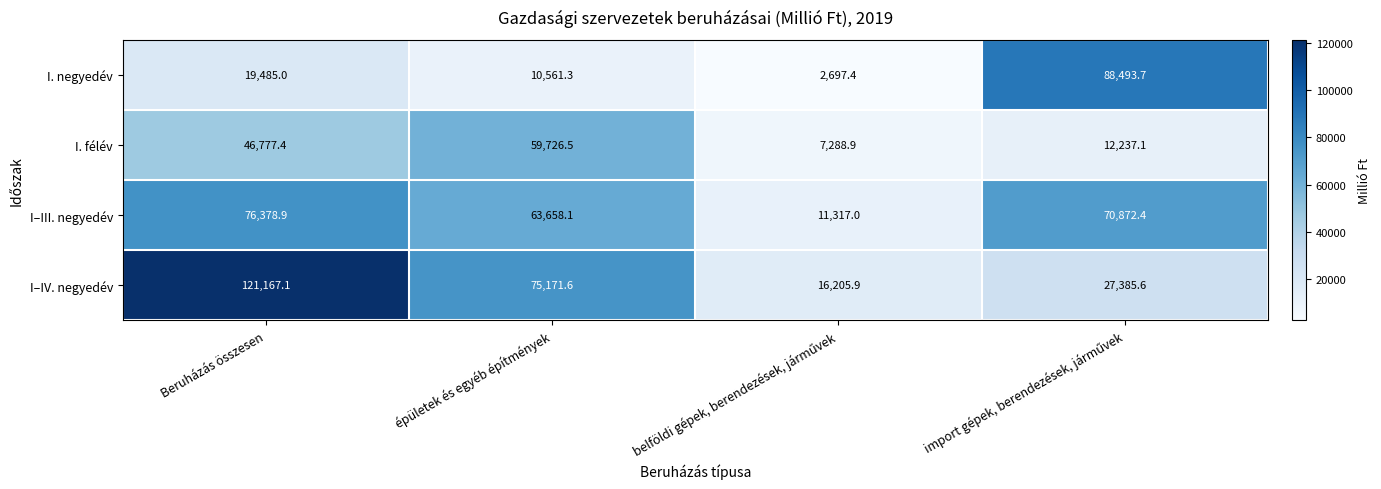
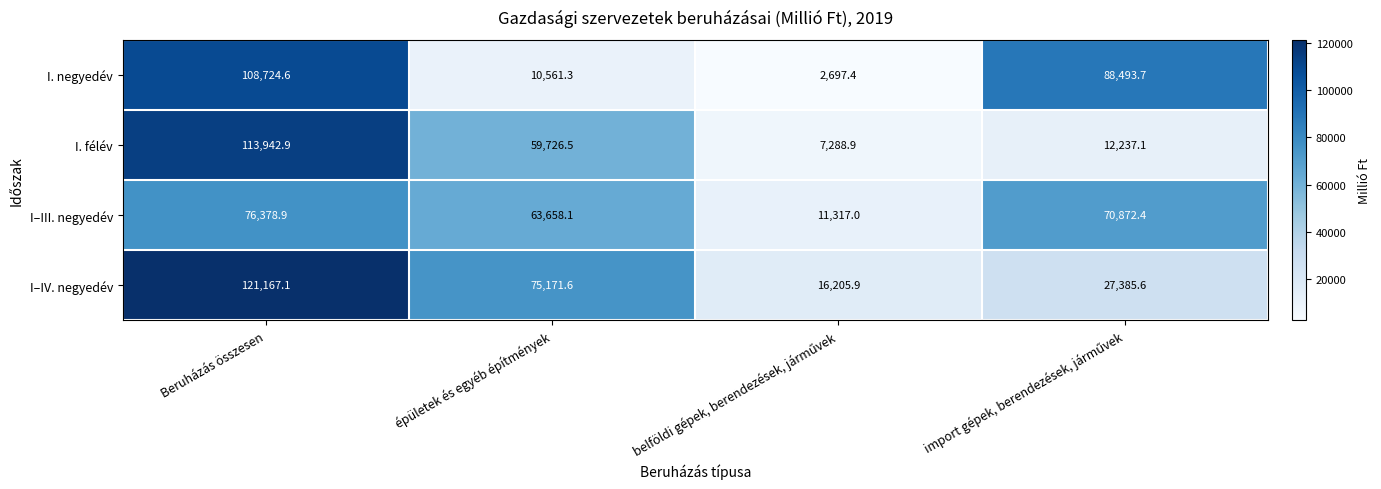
  {
    "I. negyedév": {
-     "Beruházás összesen": "19,485.0",
+     "Beruházás összesen": "108,724.6",
      "épületek és egyéb építmények": "10,561.3",
      "belföldi gépek, berendezések, járművek": "2,697.4",
      "import gépek, berendezések, járművek": "88,493.7"
    },
    "I. félév": {
-     "Beruházás összesen": "46,777.4",
+     "Beruházás összesen": "113,942.9",
      "épületek és egyéb építmények": "59,726.5",
      "belföldi gépek, berendezések, járművek": "7,288.9",
      "import gépek, berendezések, járművek": "12,237.1"
    },
    "I–III. negyedév": {
      "Beruházás összesen": "76,378.9",
      "épületek és egyéb építmények": "63,658.1",
      "belföldi gépek, berendezések, járművek": "11,317.0",
      "import gépek, berendezések, járművek": "70,872.4"
    },
    "I–IV. negyedév": {
      "Beruházás összesen": "121,167.1",
      "épületek és egyéb építmények": "75,171.6",
      "belföldi gépek, berendezések, járművek": "16,205.9",
      "import gépek, berendezések, járművek": "27,385.6"
    }
  }
